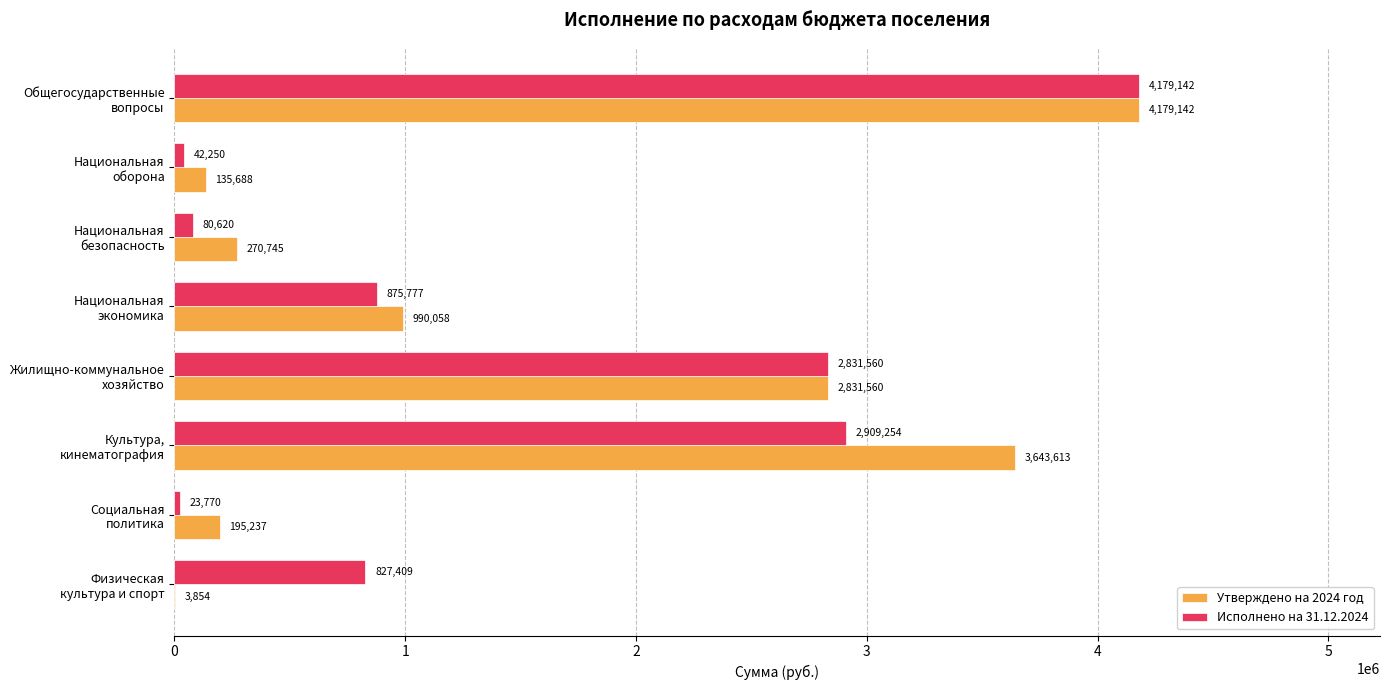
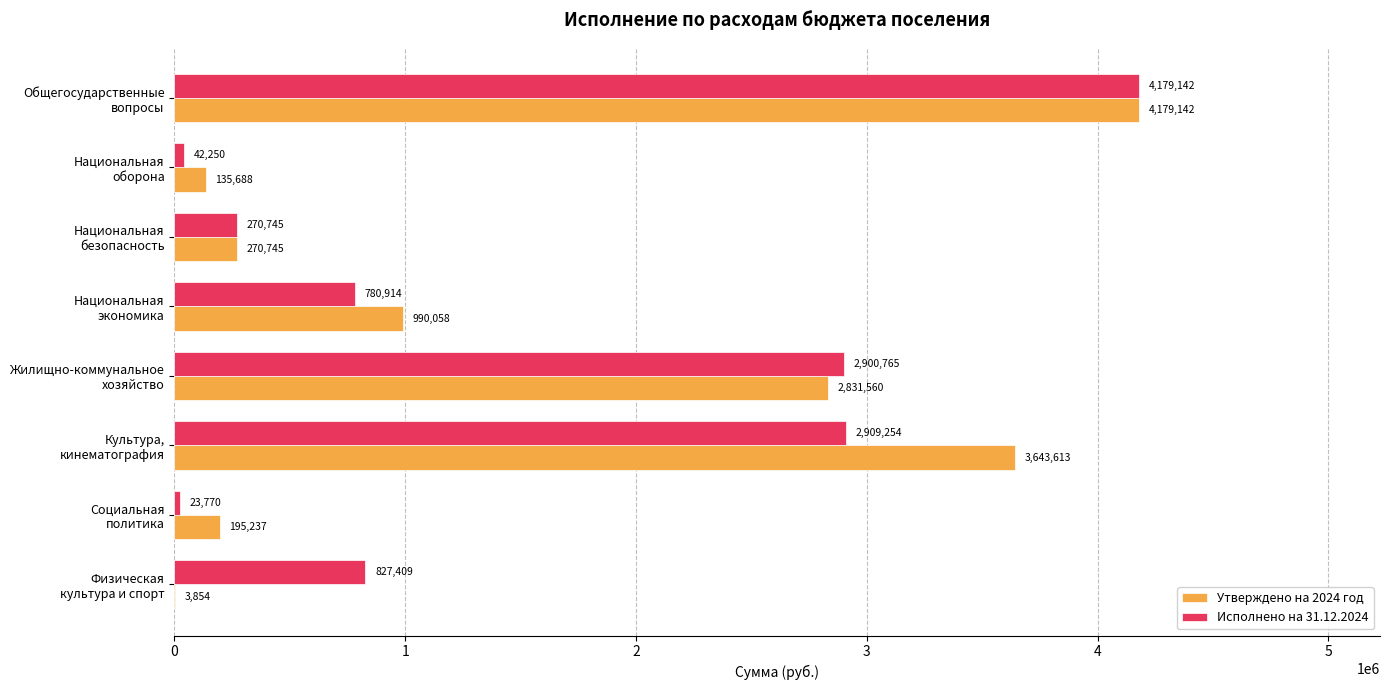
  {
    "Утверждено на 2024 год": {
      "Общегосударственные вопросы": "4,179,142",
      "Национальная оборона": "135,688",
      "Национальная безопасность": "270,745",
      "Национальная экономика": "990,058",
      "Жилищно-коммунальное хозяйство": "2,831,560",
      "Культура, кинематография": "3,643,613",
      "Социальная политика": "195,237",
      "Физическая культура и спорт": "3,854"
    },
    "Исполнено на 31.12.2024": {
      "Общегосударственные вопросы": "4,179,142",
      "Национальная оборона": "42,250",
-     "Национальная безопасность": "80,620",
-     "Национальная экономика": "875,777",
-     "Жилищно-коммунальное хозяйство": "2,831,560",
+     "Национальная безопасность": "270,745",
+     "Национальная экономика": "780,914",
+     "Жилищно-коммунальное хозяйство": "2,900,765",
      "Культура, кинематография": "2,909,254",
      "Социальная политика": "23,770",
      "Физическая культура и спорт": "827,409"
    }
  }
